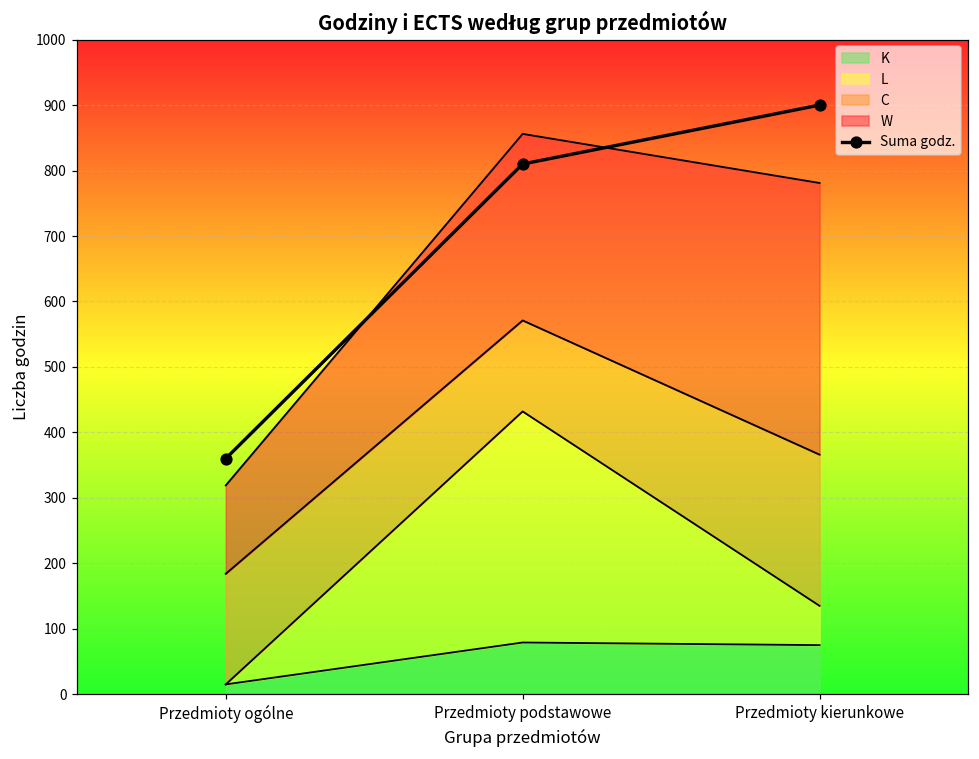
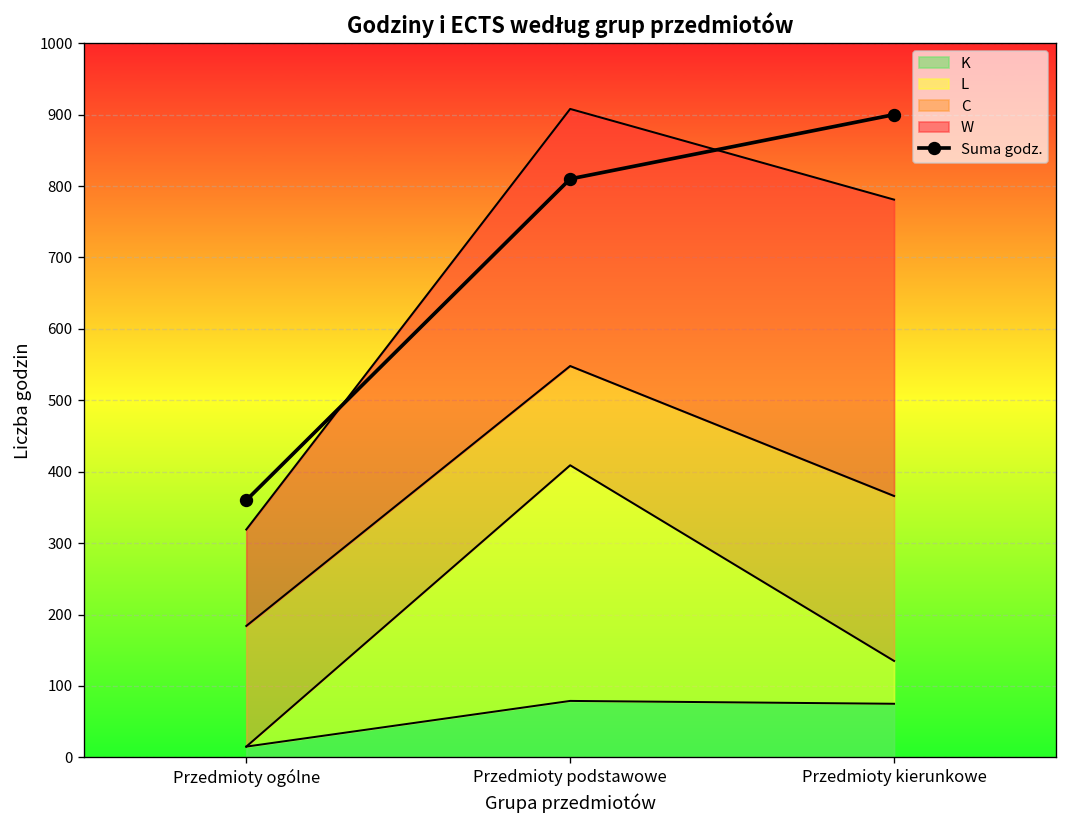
  {
    "K": {
      "Przedmioty podstawowe": 80,
      "Przedmioty kierunkowe": 80
    },
    "L": {
-     "Przedmioty podstawowe": 350,
+     "Przedmioty podstawowe": 330,
      "Przedmioty kierunkowe": 60
    },
    "C": {
      "Przedmioty ogólne": 170,
      "Przedmioty podstawowe": 140,
      "Przedmioty kierunkowe": 230
    },
    "W": {
      "Przedmioty ogólne": 140,
-     "Przedmioty podstawowe": 290,
+     "Przedmioty podstawowe": 360,
      "Przedmioty kierunkowe": 420
    },
    "Suma godz.": {
      "Przedmioty ogólne": 360,
      "Przedmioty podstawowe": 810,
      "Przedmioty kierunkowe": 900
    }
  }
